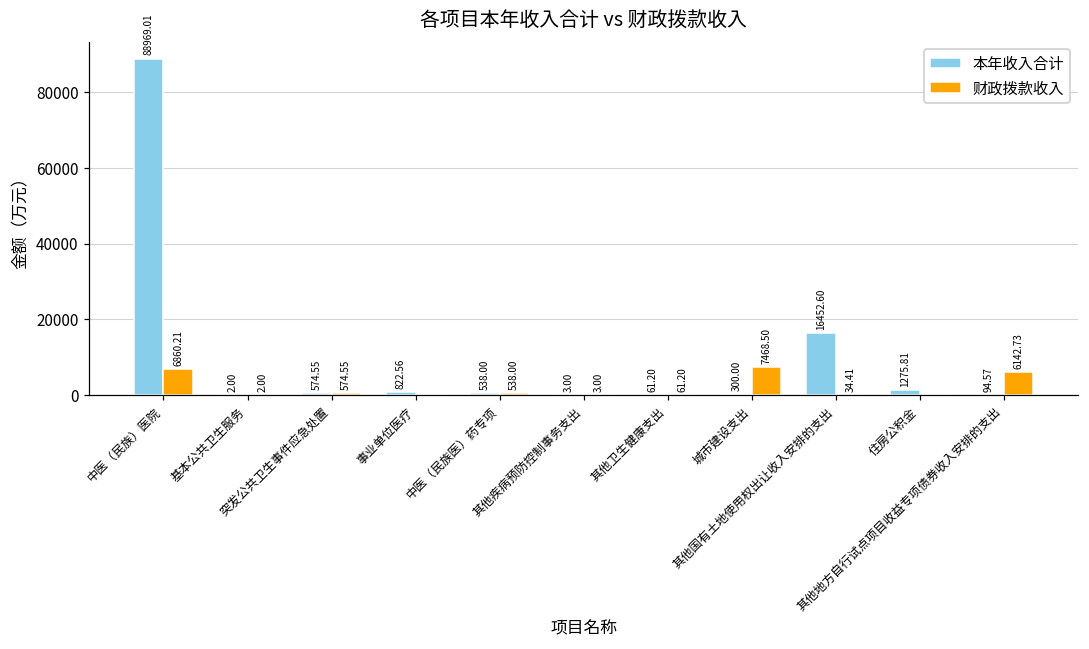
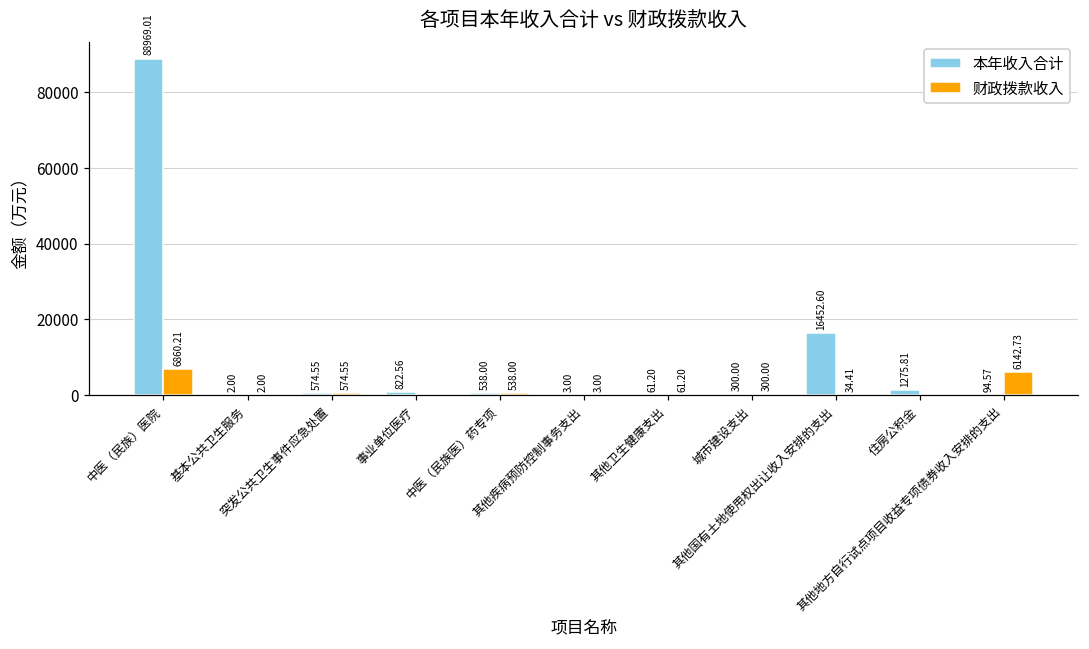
  {
    "本年收入合计": {
      "中医（民族）医院": 88969.01,
      "基本公共卫生服务": 2.00,
      "突发公共卫生事件应急处置": 574.55,
      "事业单位医疗": 822.56,
      "中医（民族医）药专项": 538.00,
      "其他疾病预防控制事务支出": 3.00,
      "其他卫生健康支出": 61.20,
      "城市建设支出": 300.00,
      "其他国有土地使用权出让收入安排的支出": 16452.60,
      "住房公积金": 1275.81,
      "其他地方自行试点项目收益专项债券收入安排的支出": 94.57
    },
    "财政拨款收入": {
      "中医（民族）医院": 6860.21,
      "基本公共卫生服务": 2.00,
      "突发公共卫生事件应急处置": 574.55,
      "中医（民族医）药专项": 538.00,
      "其他疾病预防控制事务支出": 3.00,
      "其他卫生健康支出": 61.20,
-     "城市建设支出": 7468.50,
+     "城市建设支出": 300.00,
      "其他国有土地使用权出让收入安排的支出": 34.41,
      "其他地方自行试点项目收益专项债券收入安排的支出": 6142.73
    }
  }
